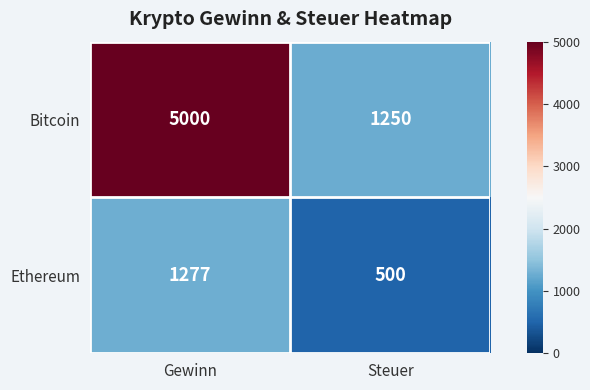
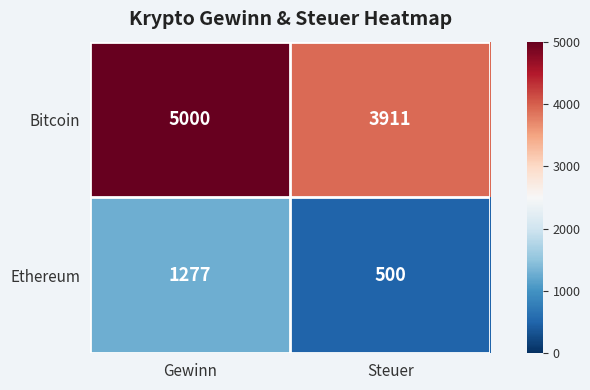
  {
    "Bitcoin": {
      "Gewinn": 5000,
-     "Steuer": 1250
+     "Steuer": 3911
    },
    "Ethereum": {
      "Gewinn": 1277,
      "Steuer": 500
    }
  }
